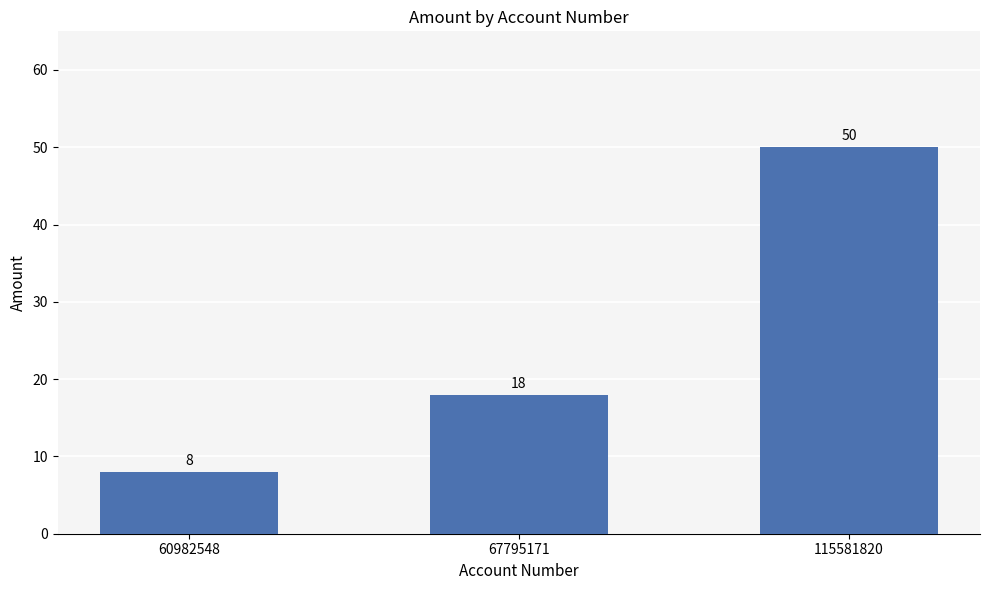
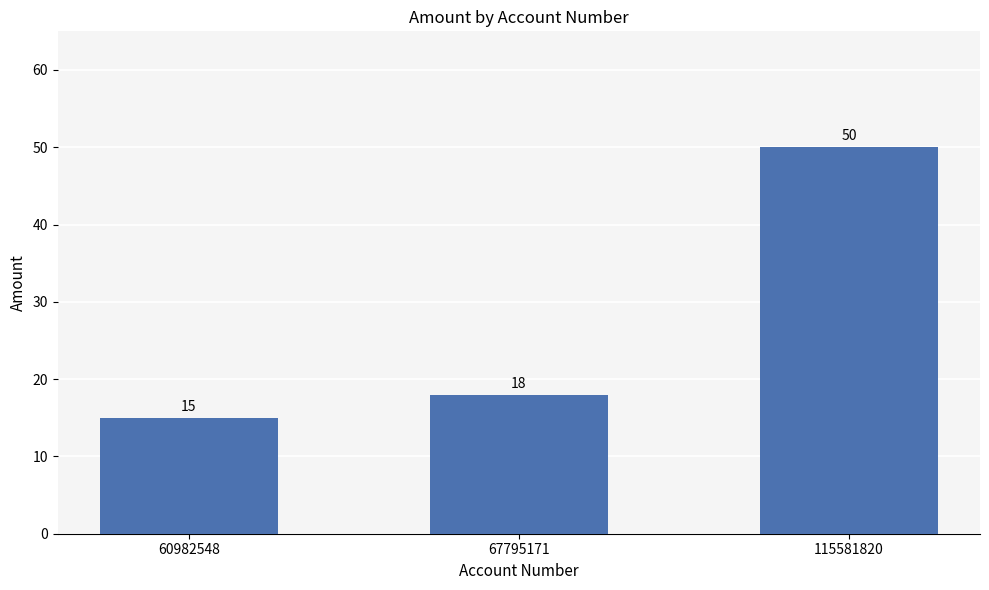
  {
-   "60982548": 8,
+   "60982548": 15,
    "67795171": 18,
    "115581820": 50
  }
